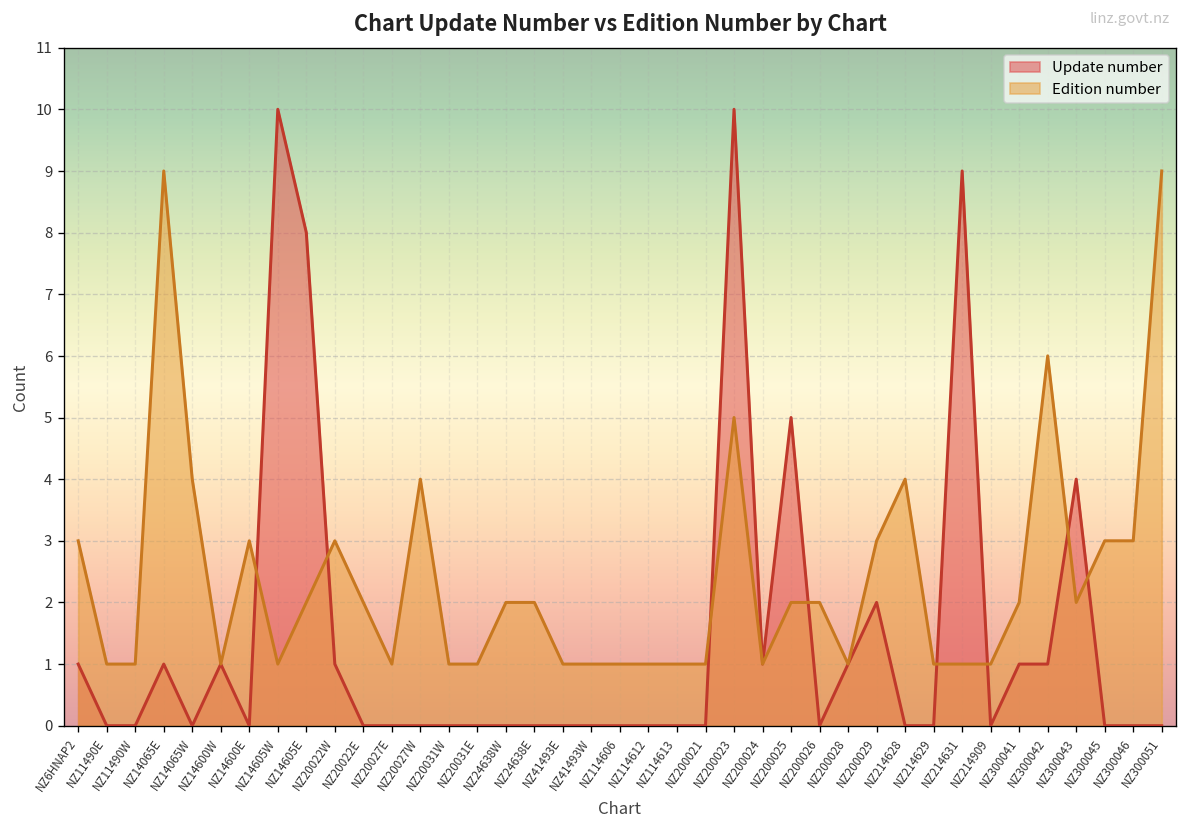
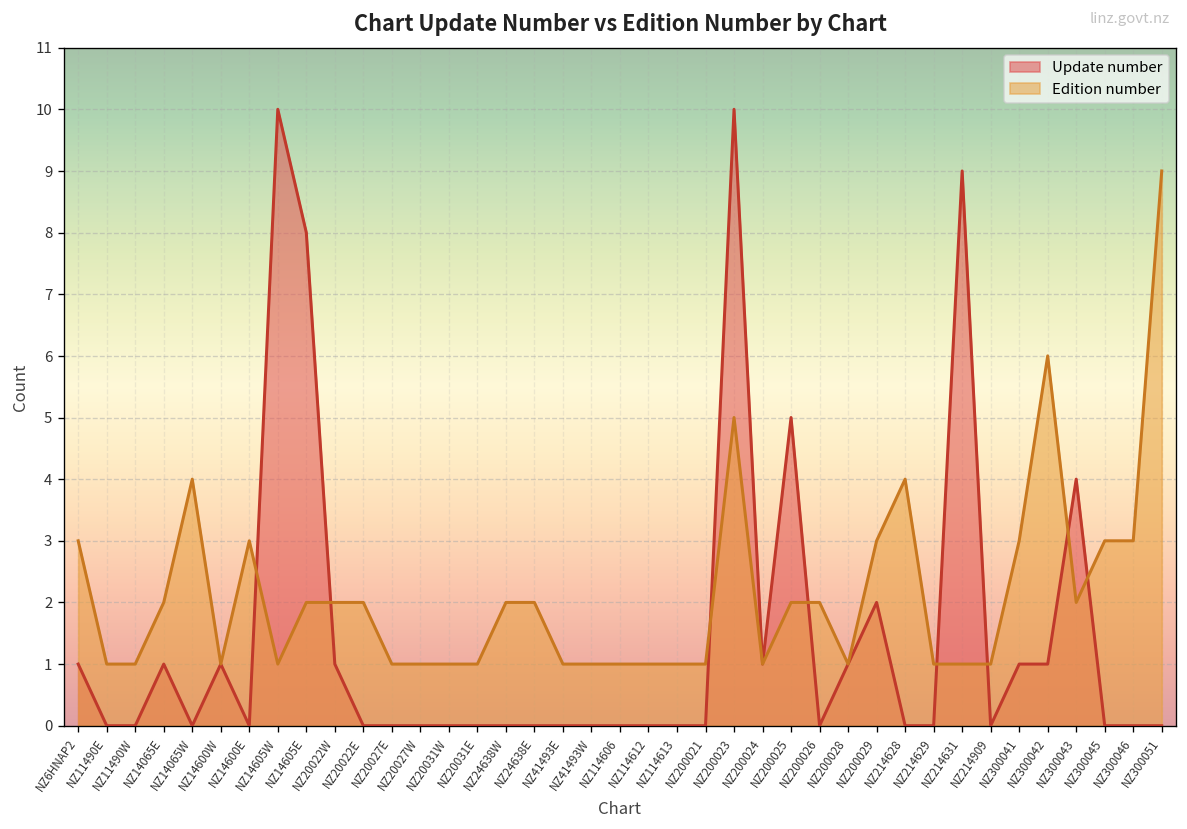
  {
    "Update number": {
      "NZ6HNAP2": 1,
      "NZ11490E": 0,
      "NZ11490W": 0,
      "NZ14065E": 1,
      "NZ14065W": 0,
      "NZ14600E": 0,
      "NZ14605W": 10,
      "NZ14605E": 8,
      "NZ20022W": 1,
      "NZ20022E": 0,
      "NZ20027E": 0,
      "NZ20027W": 0,
      "NZ20031W": 0,
      "NZ20031E": 0,
      "NZ24638W": 0,
      "NZ24638E": 0,
      "NZ41493E": 0,
      "NZ41493W": 0,
      "NZ114606": 0,
      "NZ114612": 0,
      "NZ114613": 0,
      "NZ200021": 0,
      "NZ200023": 10,
      "NZ200025": 5,
      "NZ200026": 0,
      "NZ200029": 2,
      "NZ214628": 0,
      "NZ214629": 0,
      "NZ214631": 9,
      "NZ214909": 0,
      "NZ300041": 1,
      "NZ300042": 1,
      "NZ300043": 4,
      "NZ300045": 0,
      "NZ300046": 0,
      "NZ300051": 0
    },
    "Edition number": {
      "NZ6HNAP2": 3,
      "NZ11490E": 1,
      "NZ11490W": 1,
-     "NZ14065E": 9,
+     "NZ14065E": 2,
      "NZ14065W": 4,
      "NZ14600E": 3,
      "NZ14605W": 1,
      "NZ14605E": 2,
-     "NZ20022W": 3,
+     "NZ20022W": 2,
      "NZ20022E": 2,
      "NZ20027E": 1,
-     "NZ20027W": 4,
+     "NZ20027W": 1,
      "NZ20031W": 1,
      "NZ20031E": 1,
      "NZ24638W": 2,
      "NZ24638E": 2,
      "NZ41493E": 1,
      "NZ41493W": 1,
      "NZ114606": 1,
      "NZ114612": 1,
      "NZ114613": 1,
      "NZ200021": 1,
      "NZ200023": 5,
      "NZ200025": 2,
      "NZ200026": 2,
      "NZ200029": 3,
      "NZ214628": 4,
      "NZ214629": 1,
      "NZ214631": 1,
      "NZ214909": 1,
-     "NZ300041": 2,
+     "NZ300041": 3,
      "NZ300042": 6,
      "NZ300043": 2,
      "NZ300045": 3,
      "NZ300046": 3,
      "NZ300051": 9
    }
  }
